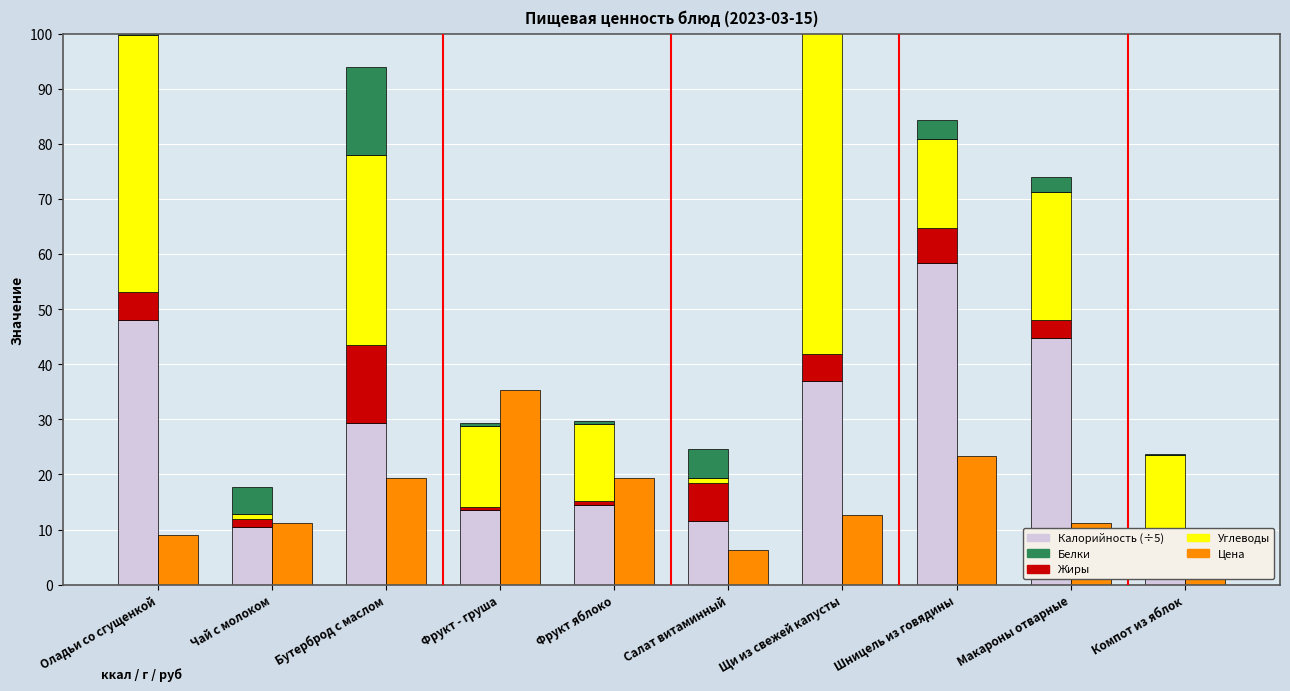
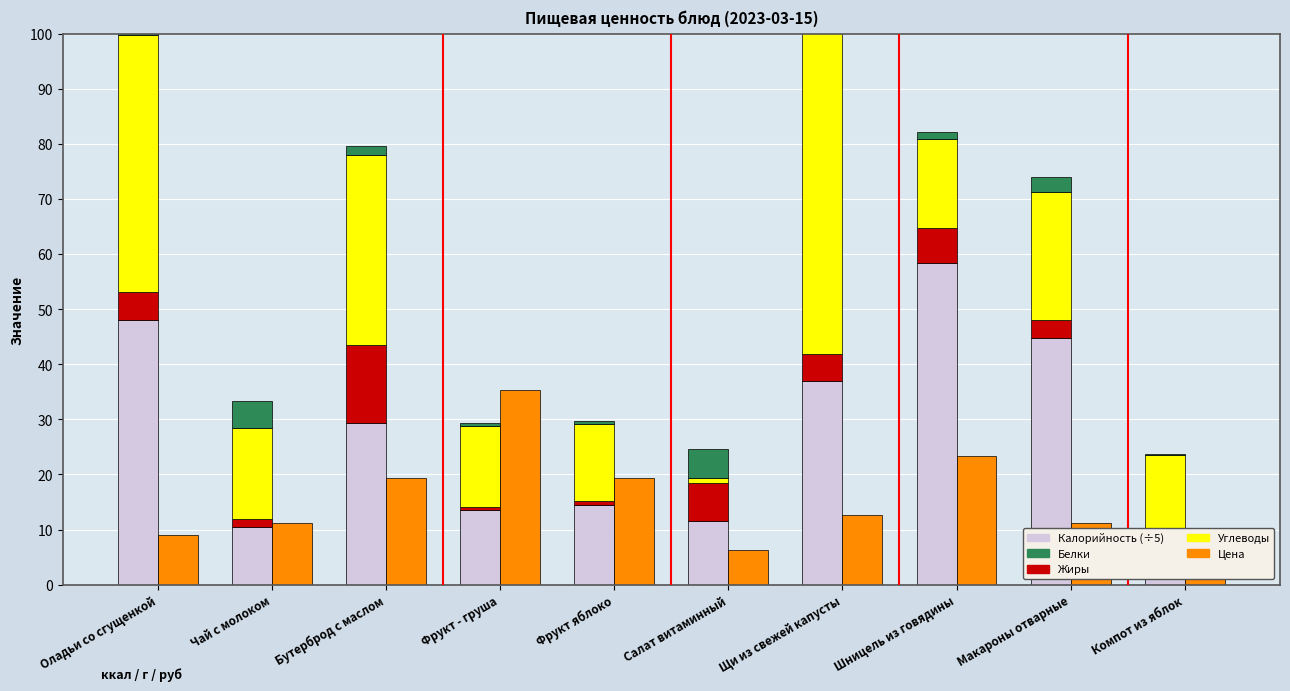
  {
    "Жиры": {
      "Оладьи со сгущенкой": 5,
      "Чай с молоком": 2,
      "Бутерброд с маслом": 14,
      "Фрукт - груша": 0,
      "Фрукт яблоко": 1,
      "Салат витаминный": 7,
      "Щи из свежей капусты": 5,
      "Шницель из говядины": 6,
      "Макароны отварные": 3
    },
    "Углеводы": {
      "Оладьи со сгущенкой": 47,
-     "Чай с молоком": 1,
+     "Чай с молоком": 16,
      "Бутерброд с маслом": 35,
      "Фрукт - груша": 15,
      "Фрукт яблоко": 14,
      "Салат витаминный": 1,
      "Шницель из говядины": 16,
      "Макароны отварные": 23,
      "Компот из яблок": 15
    },
    "Белки": {
      "Чай с молоком": 5,
-     "Бутерброд с маслом": 16,
+     "Бутерброд с маслом": 2,
      "Фрукт - груша": 1,
      "Фрукт яблоко": 1,
      "Салат витаминный": 5,
-     "Шницель из говядины": 3,
+     "Шницель из говядины": 1,
      "Макароны отварные": 3
    },
    "Цена": {
      "Оладьи со сгущенкой": 9,
      "Чай с молоком": 11,
      "Бутерброд с маслом": 19,
      "Фрукт - груша": 35,
      "Фрукт яблоко": 19,
      "Салат витаминный": 6,
      "Щи из свежей капусты": 13,
      "Шницель из говядины": 23,
      "Макароны отварные": 11
    }
  }
